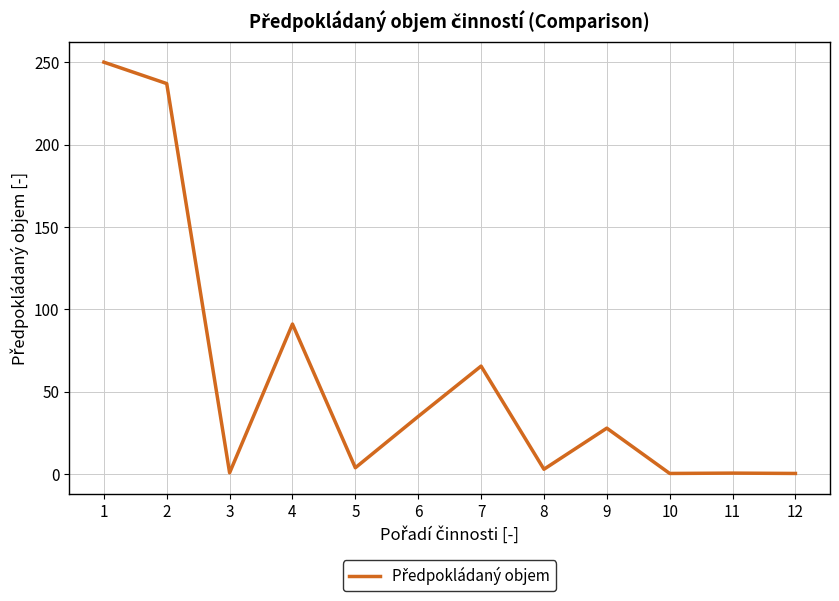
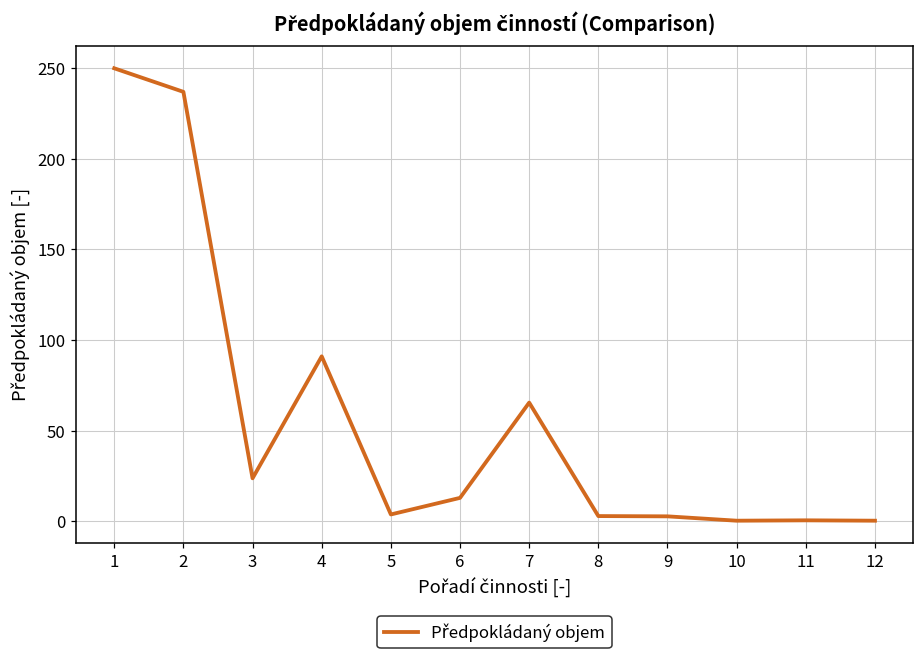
  {
    "1": 250,
    "2": 237,
-   "3": 1,
+   "3": 24,
    "4": 91,
    "5": 4,
-   "6": 35,
+   "6": 13,
    "7": 65,
    "8": 3,
-   "9": 28,
+   "9": 3,
    "10": 0,
    "11": 1,
    "12": 0
  }
